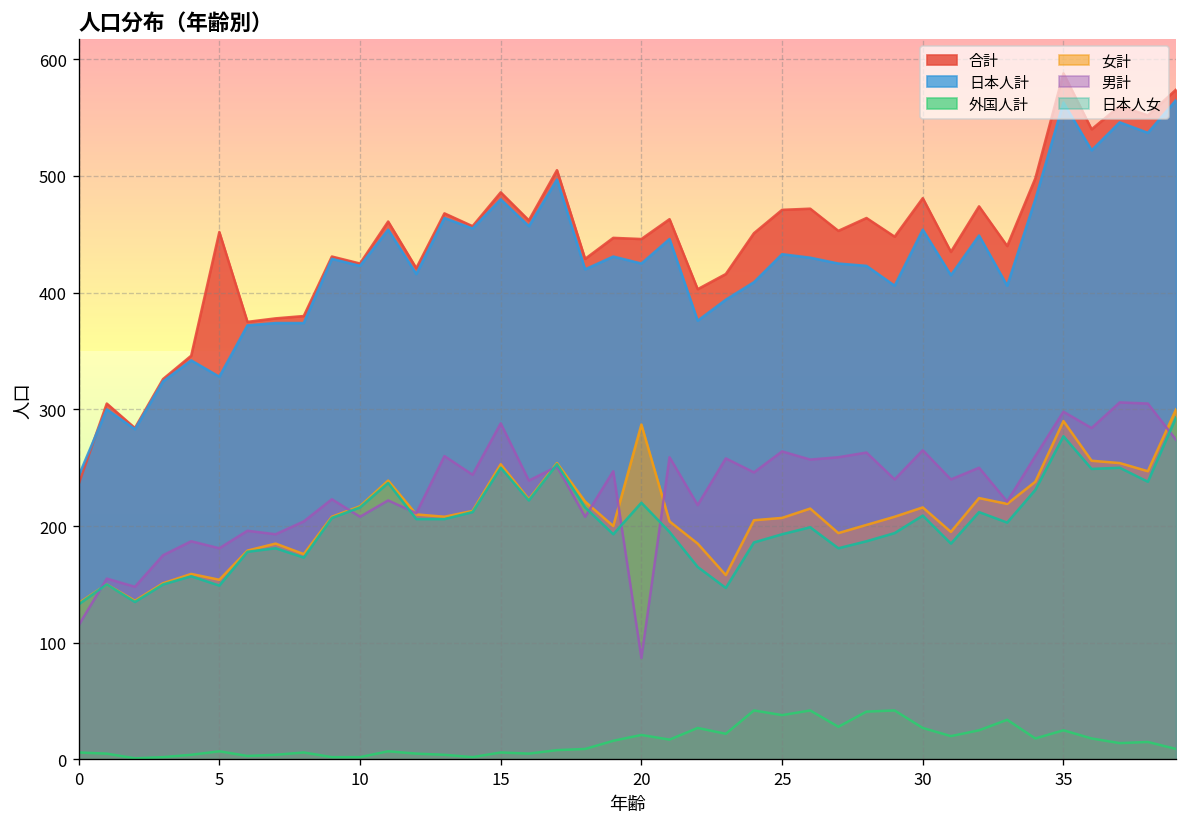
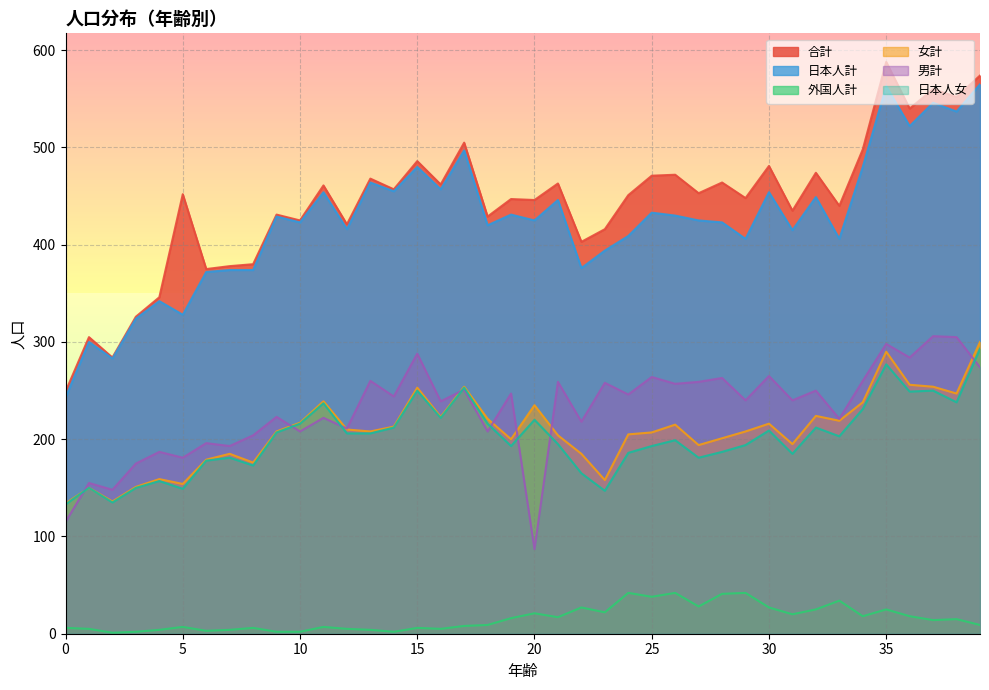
  {
    "合計": {
-     "0": 240,
+     "0": 250,
      "5": 450,
      "15": 490,
      "20": 450,
      "25": 470,
      "30": 480
    },
    "日本人計": {
      "0": 240,
      "5": 330,
      "15": 480,
      "20": 430,
      "25": 430,
      "30": 450
    },
    "女計": {
      "5": 150,
      "15": 250,
-     "20": 290,
+     "20": 240,
      "25": 210,
      "30": 220,
      "35": 290
    },
    "男計": {
      "0": 120,
      "5": 180,
      "10": 210,
      "15": 290,
      "20": 90,
      "25": 260,
      "30": 270,
      "35": 300
    }
  }
